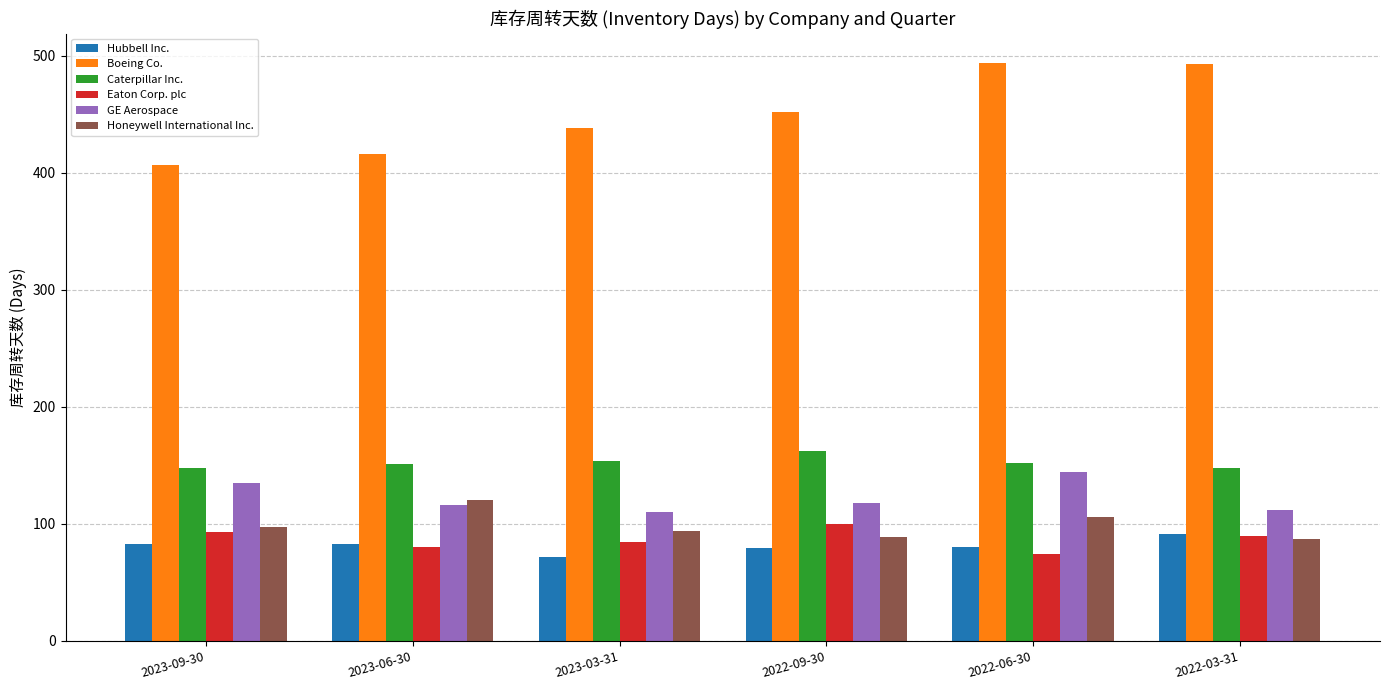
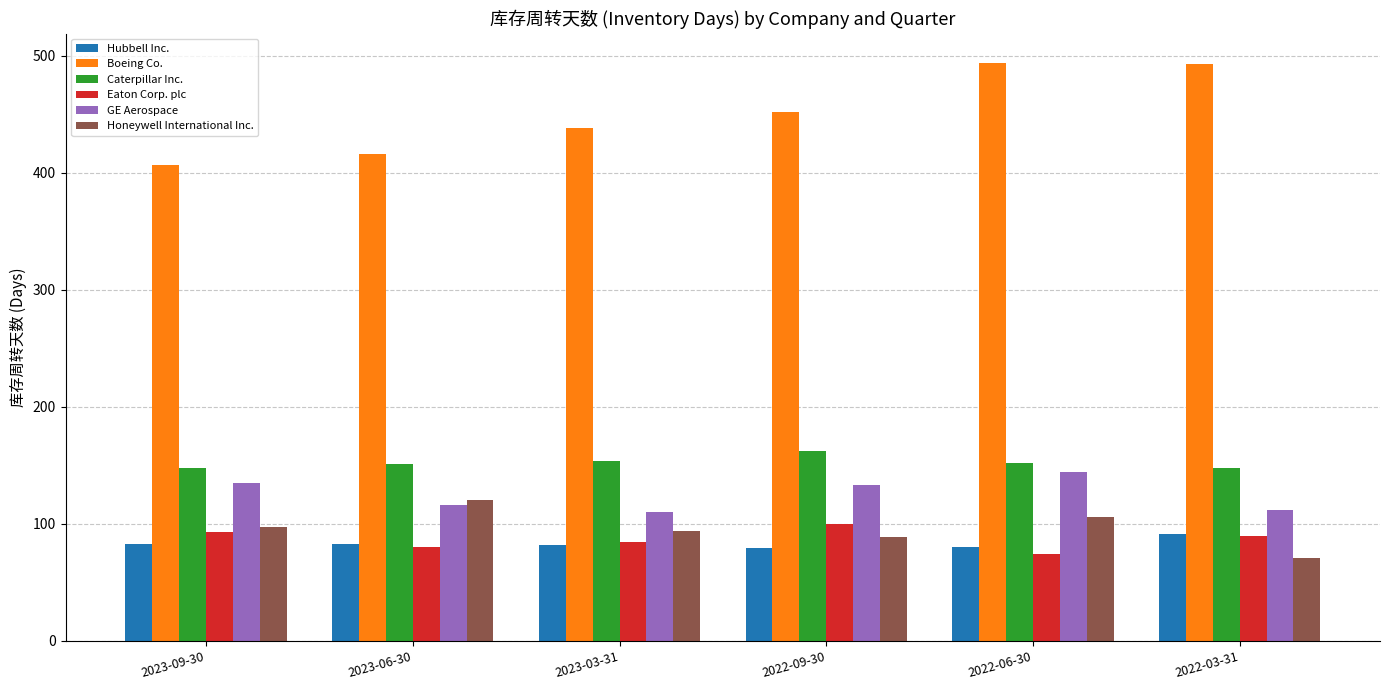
  {
    "Hubbell Inc.": {
      "2023-09-30": 83,
      "2023-06-30": 83,
-     "2023-03-31": 72,
+     "2023-03-31": 82,
      "2022-09-30": 79,
      "2022-06-30": 80,
      "2022-03-31": 92
    },
    "Boeing Co.": {
      "2023-09-30": 407,
      "2023-06-30": 416,
      "2023-03-31": 438,
      "2022-09-30": 452,
      "2022-06-30": 494,
      "2022-03-31": 493
    },
    "Caterpillar Inc.": {
      "2023-09-30": 148,
      "2023-06-30": 151,
      "2023-03-31": 154,
      "2022-09-30": 162,
      "2022-06-30": 152,
      "2022-03-31": 148
    },
    "Eaton Corp. plc": {
      "2023-09-30": 93,
      "2023-06-30": 80,
      "2023-03-31": 85,
      "2022-09-30": 100,
      "2022-06-30": 75,
      "2022-03-31": 90
    },
    "GE Aerospace": {
      "2023-09-30": 135,
      "2023-06-30": 116,
      "2023-03-31": 110,
-     "2022-09-30": 118,
+     "2022-09-30": 133,
      "2022-06-30": 145,
      "2022-03-31": 112
    },
    "Honeywell International Inc.": {
      "2023-09-30": 97,
      "2023-06-30": 121,
      "2023-03-31": 94,
      "2022-09-30": 89,
      "2022-06-30": 106,
-     "2022-03-31": 87
+     "2022-03-31": 71
    }
  }
